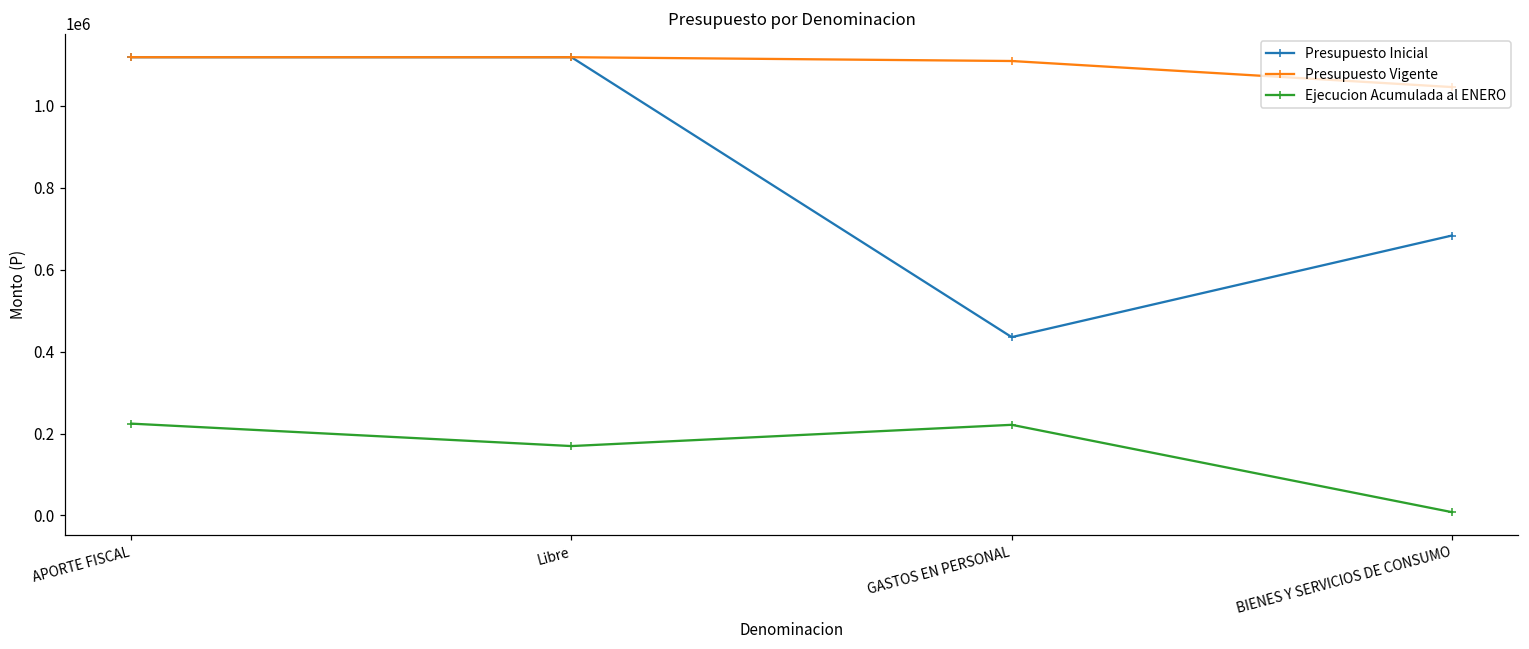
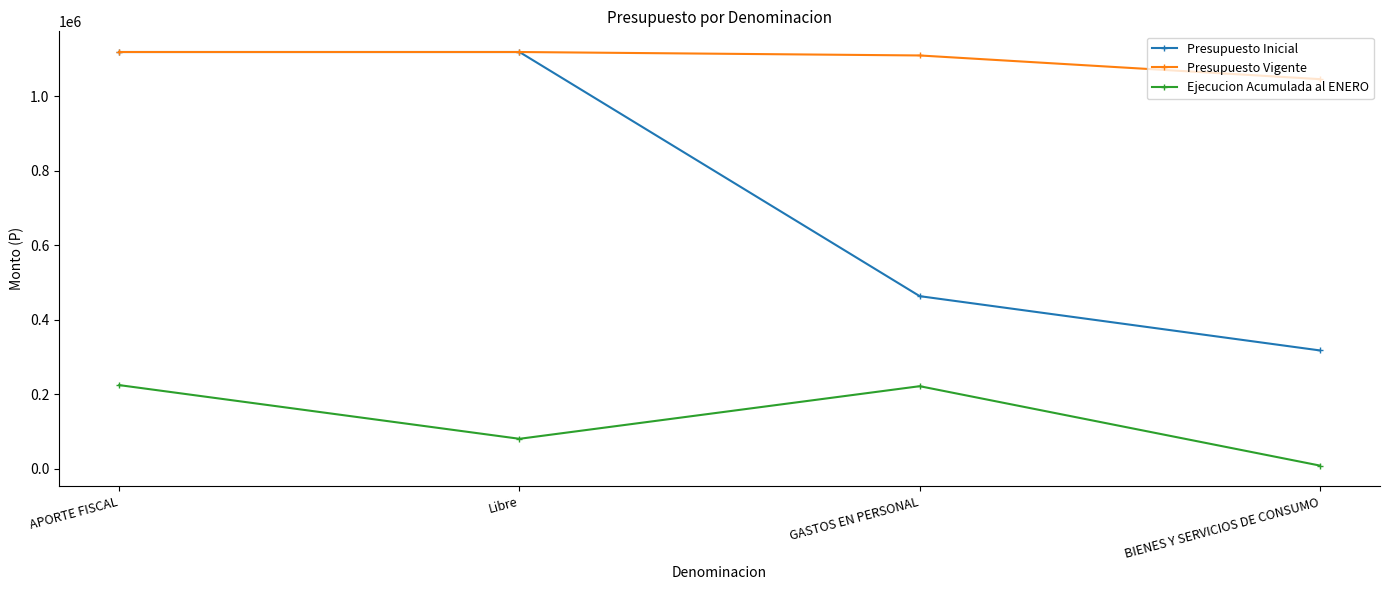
  {
    "Presupuesto Inicial": {
-     "GASTOS EN PERSONAL": 440000,
-     "BIENES Y SERVICIOS DE CONSUMO": 680000
+     "GASTOS EN PERSONAL": 460000,
+     "BIENES Y SERVICIOS DE CONSUMO": 320000
    },
    "Presupuesto Vigente": {
      "GASTOS EN PERSONAL": 1110000
    },
    "Ejecucion Acumulada al ENERO": {
      "APORTE FISCAL": 220000,
-     "Libre": 170000,
+     "Libre": 80000,
      "GASTOS EN PERSONAL": 220000,
      "BIENES Y SERVICIOS DE CONSUMO": 10000
    }
  }
